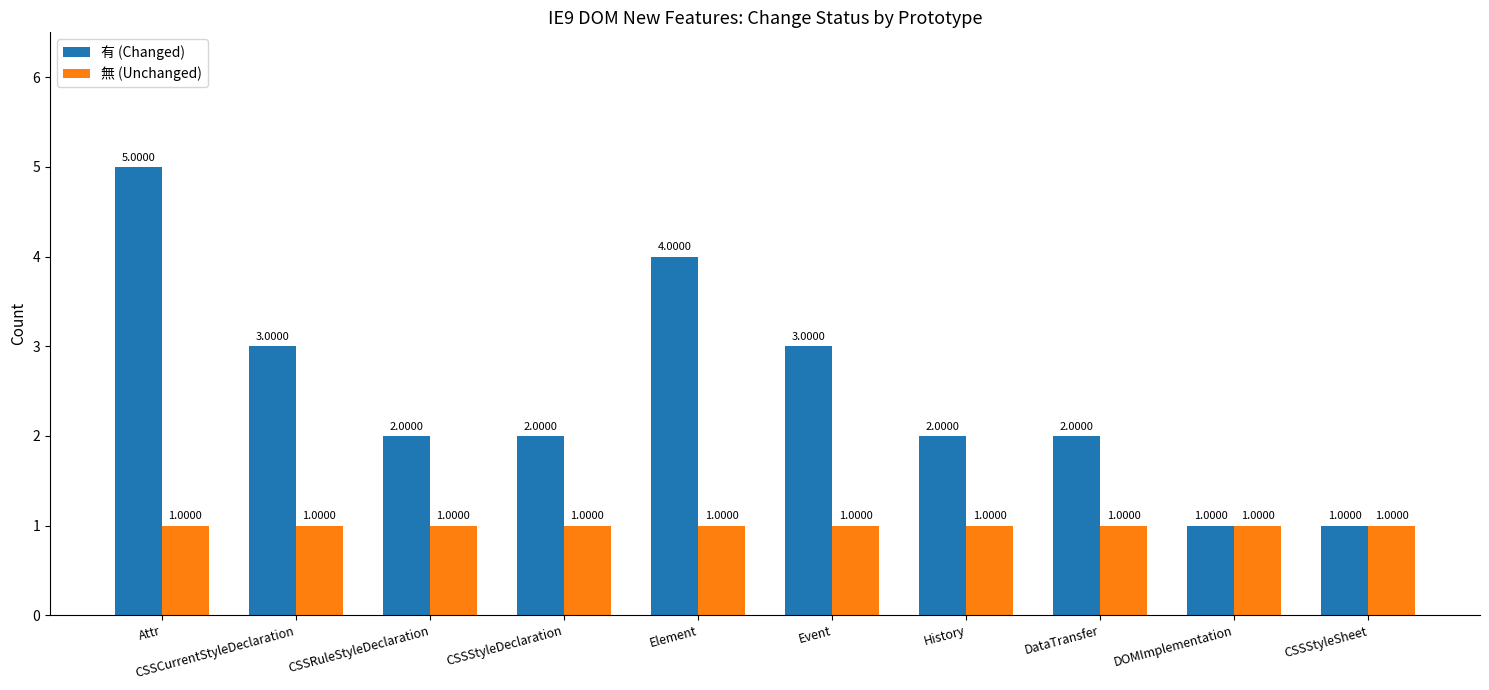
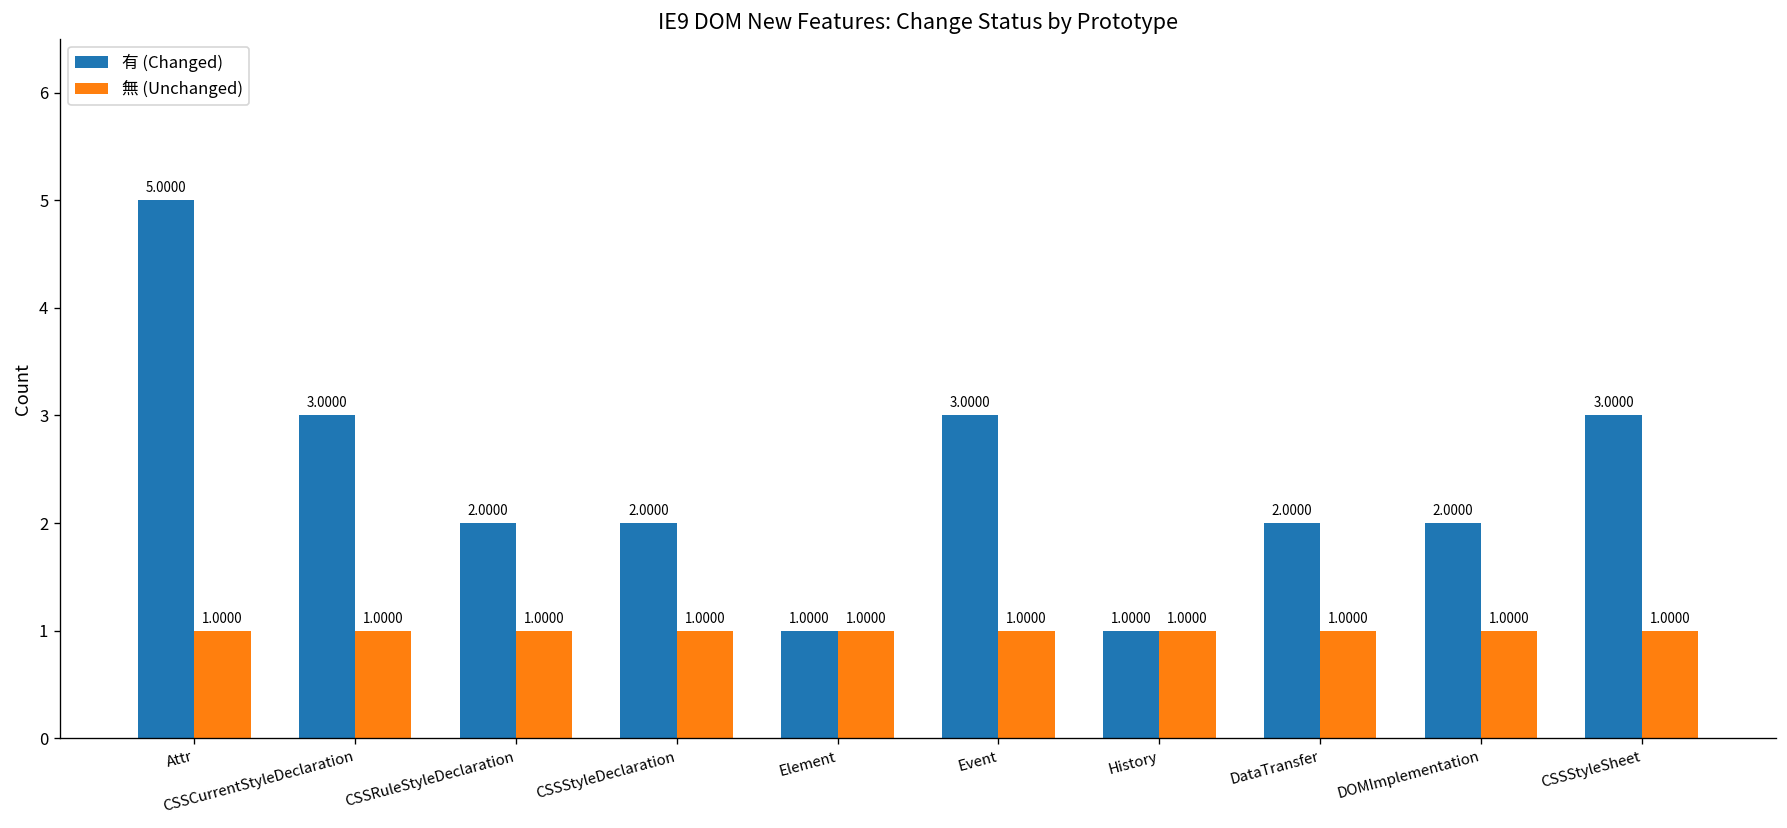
  {
    "有 (Changed)": {
      "Attr": 5.0000,
      "CSSCurrentStyleDeclaration": 3.0000,
      "CSSRuleStyleDeclaration": 2.0000,
      "CSSStyleDeclaration": 2.0000,
-     "Element": 4.0000,
+     "Element": 1.0000,
      "Event": 3.0000,
-     "History": 2.0000,
+     "History": 1.0000,
      "DataTransfer": 2.0000,
-     "DOMImplementation": 1.0000,
-     "CSSStyleSheet": 1.0000
+     "DOMImplementation": 2.0000,
+     "CSSStyleSheet": 3.0000
    },
    "無 (Unchanged)": {
      "Attr": 1.0000,
      "CSSCurrentStyleDeclaration": 1.0000,
      "CSSRuleStyleDeclaration": 1.0000,
      "CSSStyleDeclaration": 1.0000,
      "Element": 1.0000,
      "Event": 1.0000,
      "History": 1.0000,
      "DataTransfer": 1.0000,
      "DOMImplementation": 1.0000,
      "CSSStyleSheet": 1.0000
    }
  }
